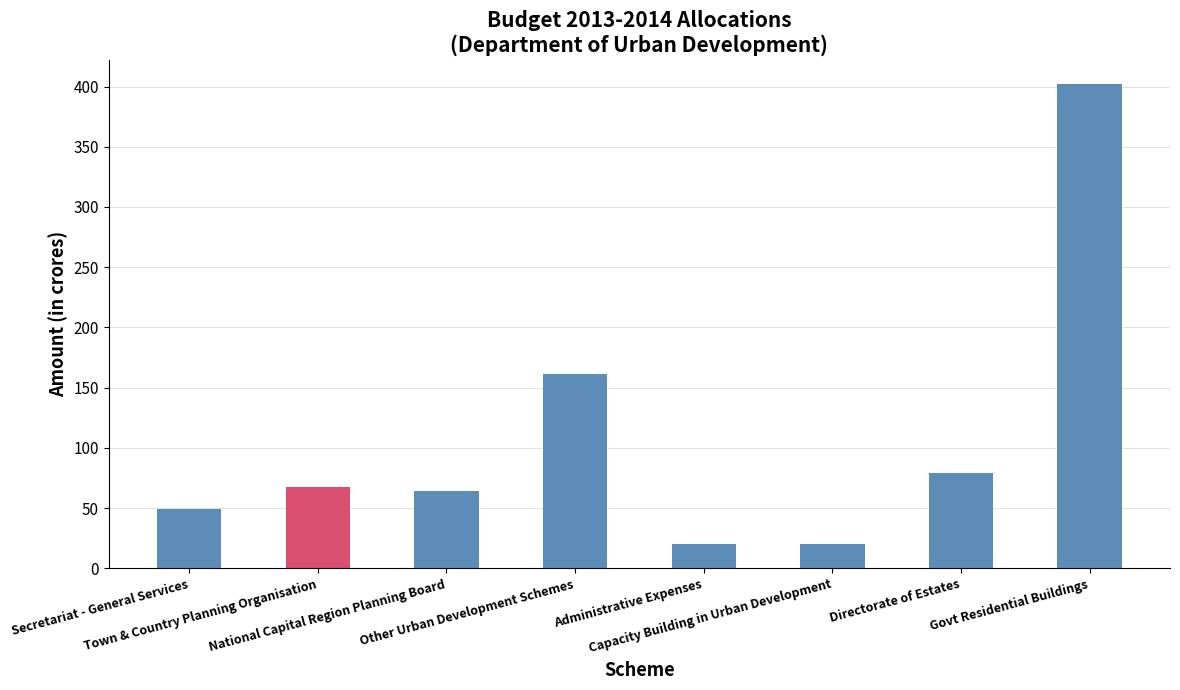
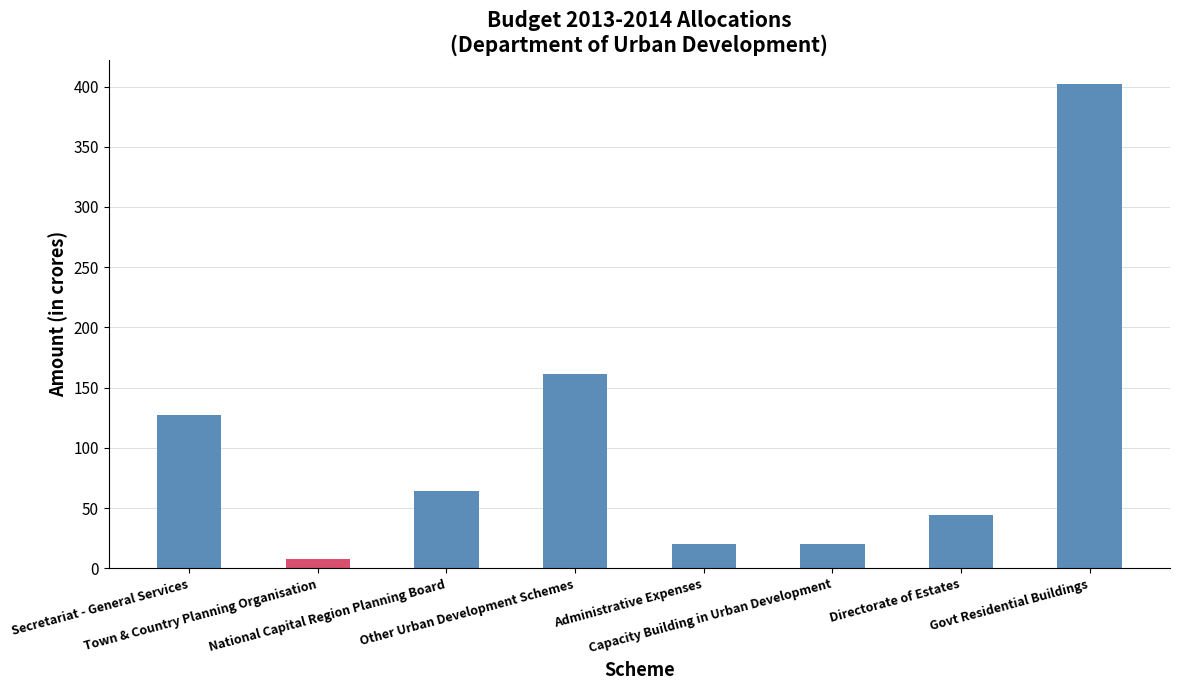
  {
-   "Secretariat - General Services": 49,
-   "Town & Country Planning Organisation": 68,
+   "Secretariat - General Services": 127,
+   "Town & Country Planning Organisation": 8,
    "National Capital Region Planning Board": 64,
    "Other Urban Development Schemes": 162,
    "Administrative Expenses": 20,
    "Capacity Building in Urban Development": 21,
-   "Directorate of Estates": 79,
+   "Directorate of Estates": 45,
    "Govt Residential Buildings": 402
  }
